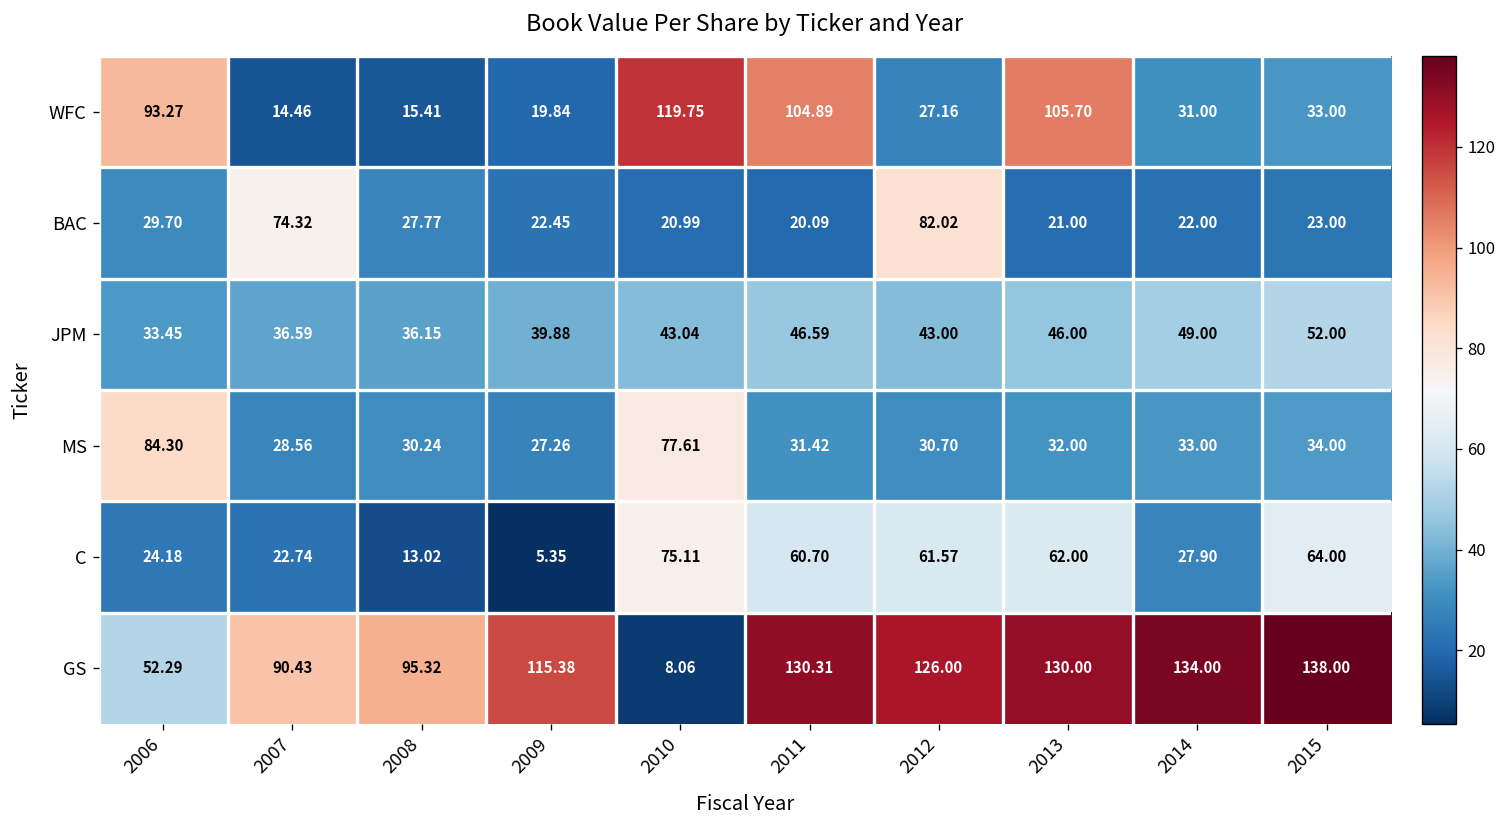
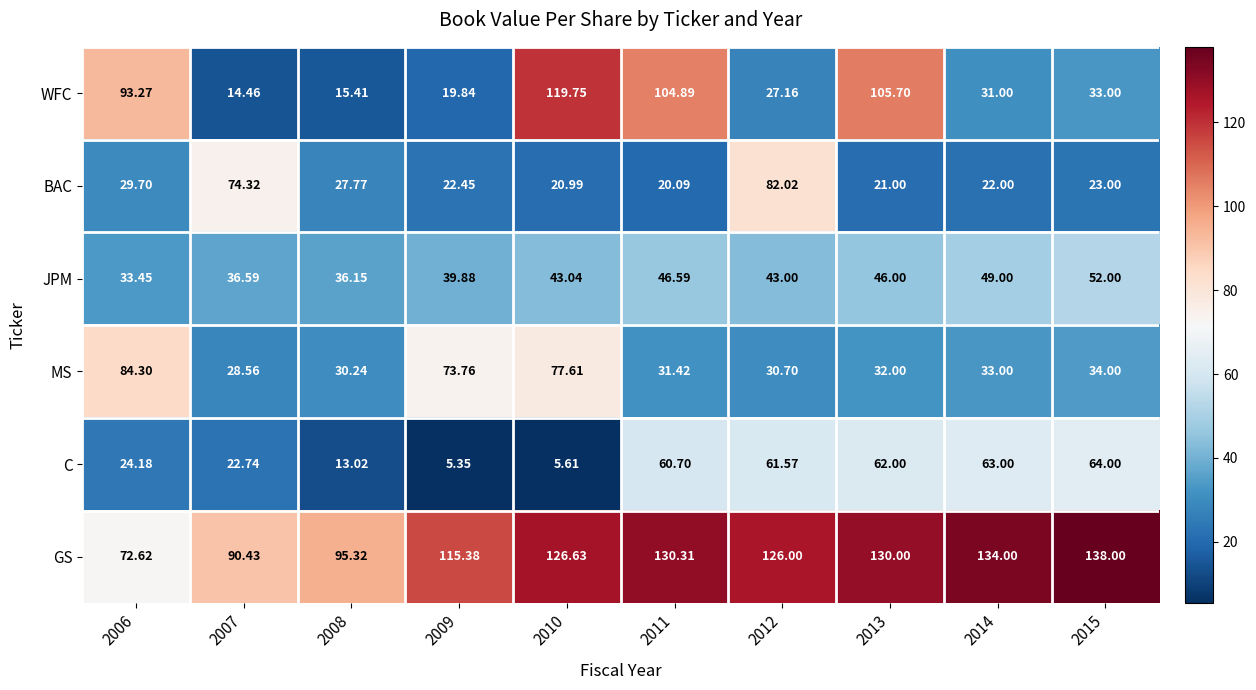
  {
    "WFC": {
      "2006": 93.27,
      "2007": 14.46,
      "2008": 15.41,
      "2009": 19.84,
      "2010": 119.75,
      "2011": 104.89,
      "2012": 27.16,
      "2013": 105.70,
      "2014": 31.00,
      "2015": 33.00
    },
    "BAC": {
      "2006": 29.70,
      "2007": 74.32,
      "2008": 27.77,
      "2009": 22.45,
      "2010": 20.99,
      "2011": 20.09,
      "2012": 82.02,
      "2013": 21.00,
      "2014": 22.00,
      "2015": 23.00
    },
    "JPM": {
      "2006": 33.45,
      "2007": 36.59,
      "2008": 36.15,
      "2009": 39.88,
      "2010": 43.04,
      "2011": 46.59,
      "2012": 43.00,
      "2013": 46.00,
      "2014": 49.00,
      "2015": 52.00
    },
    "MS": {
      "2006": 84.30,
      "2007": 28.56,
      "2008": 30.24,
-     "2009": 27.26,
+     "2009": 73.76,
      "2010": 77.61,
      "2011": 31.42,
      "2012": 30.70,
      "2013": 32.00,
      "2014": 33.00,
      "2015": 34.00
    },
    "C": {
      "2006": 24.18,
      "2007": 22.74,
      "2008": 13.02,
      "2009": 5.35,
-     "2010": 75.11,
+     "2010": 5.61,
      "2011": 60.70,
      "2012": 61.57,
      "2013": 62.00,
-     "2014": 27.90,
+     "2014": 63.00,
      "2015": 64.00
    },
    "GS": {
-     "2006": 52.29,
+     "2006": 72.62,
      "2007": 90.43,
      "2008": 95.32,
      "2009": 115.38,
-     "2010": 8.06,
+     "2010": 126.63,
      "2011": 130.31,
      "2012": 126.00,
      "2013": 130.00,
      "2014": 134.00,
      "2015": 138.00
    }
  }
